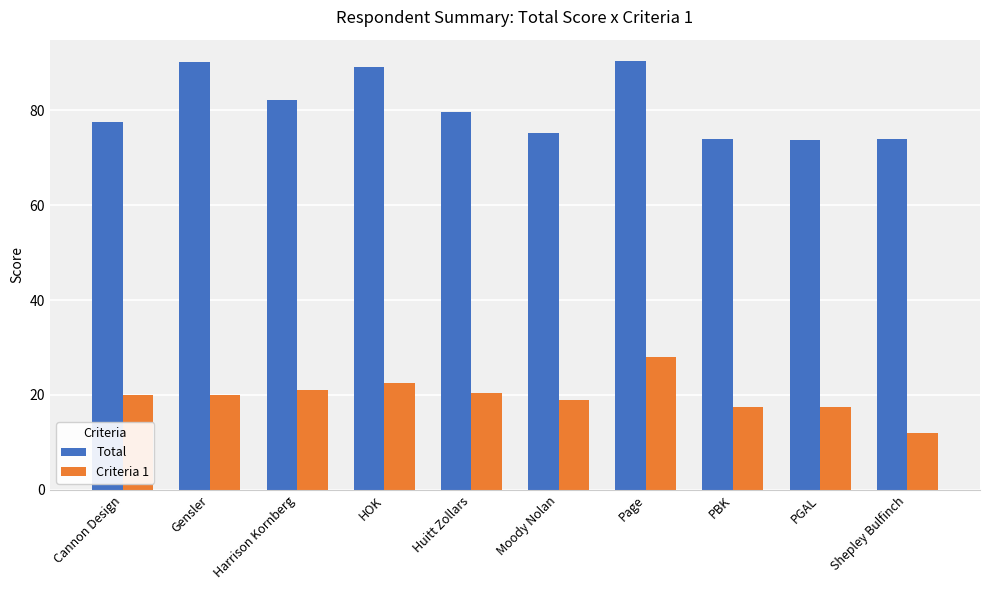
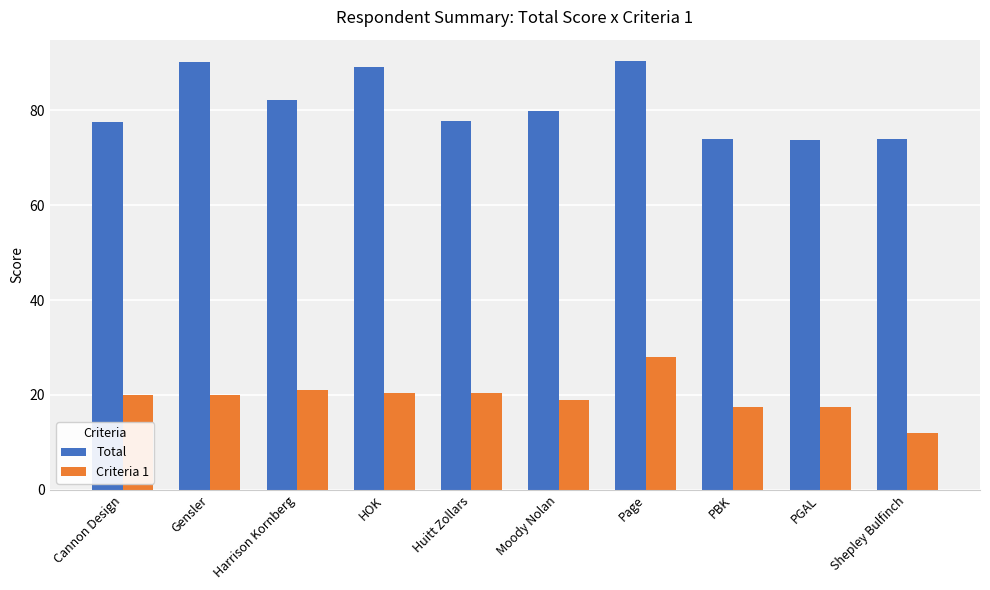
  {
    "Total": {
      "Cannon Design": 78,
      "Gensler": 90,
      "Harrison Kornberg": 82,
      "HOK": 89,
-     "Huitt Zollars": 80,
-     "Moody Nolan": 75,
+     "Huitt Zollars": 78,
+     "Moody Nolan": 80,
      "Page": 90,
      "PBK": 74,
      "PGAL": 74,
      "Shepley Bulfinch": 74
    },
    "Criteria 1": {
      "Cannon Design": 20,
      "Gensler": 20,
      "Harrison Kornberg": 21,
-     "HOK": 23,
+     "HOK": 21,
      "Huitt Zollars": 21,
      "Moody Nolan": 19,
      "Page": 28,
      "PBK": 18,
      "PGAL": 18,
      "Shepley Bulfinch": 12
    }
  }
